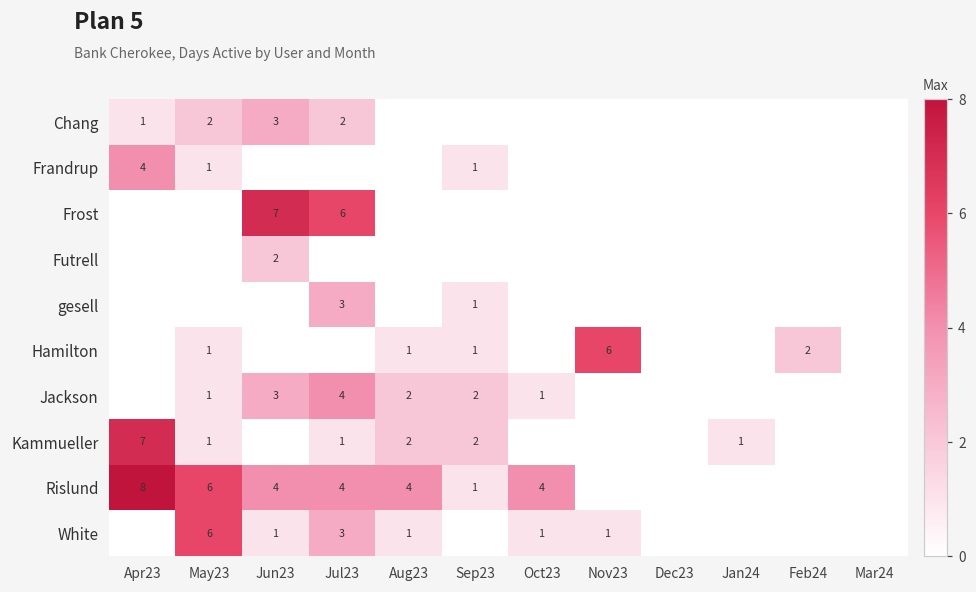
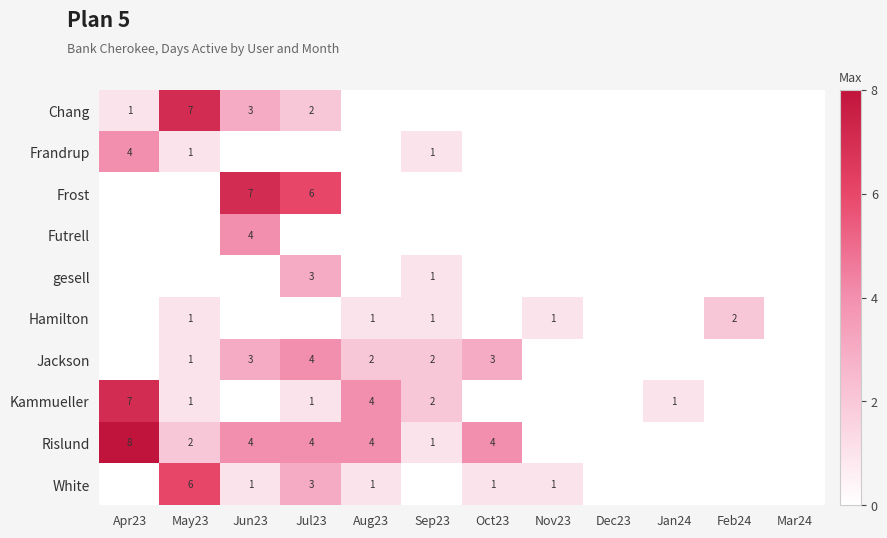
  {
    "Chang": {
      "Apr23": 1,
-     "May23": 2,
+     "May23": 7,
      "Jun23": 3,
      "Jul23": 2
    },
    "Frandrup": {
      "Apr23": 4,
      "May23": 1,
      "Sep23": 1
    },
    "Frost": {
      "Jun23": 7,
      "Jul23": 6
    },
    "Futrell": {
-     "Jun23": 2
+     "Jun23": 4
    },
    "gesell": {
      "Jul23": 3,
      "Sep23": 1
    },
    "Hamilton": {
      "May23": 1,
      "Aug23": 1,
      "Sep23": 1,
-     "Nov23": 6,
+     "Nov23": 1,
      "Feb24": 2
    },
    "Jackson": {
      "May23": 1,
      "Jun23": 3,
      "Jul23": 4,
      "Aug23": 2,
      "Sep23": 2,
-     "Oct23": 1
+     "Oct23": 3
    },
    "Kammueller": {
      "Apr23": 7,
      "May23": 1,
      "Jul23": 1,
-     "Aug23": 2,
+     "Aug23": 4,
      "Sep23": 2,
      "Jan24": 1
    },
    "Rislund": {
      "Apr23": 8,
-     "May23": 6,
+     "May23": 2,
      "Jun23": 4,
      "Jul23": 4,
      "Aug23": 4,
      "Sep23": 1,
      "Oct23": 4
    },
    "White": {
      "May23": 6,
      "Jun23": 1,
      "Jul23": 3,
      "Aug23": 1,
      "Oct23": 1,
      "Nov23": 1
    }
  }
